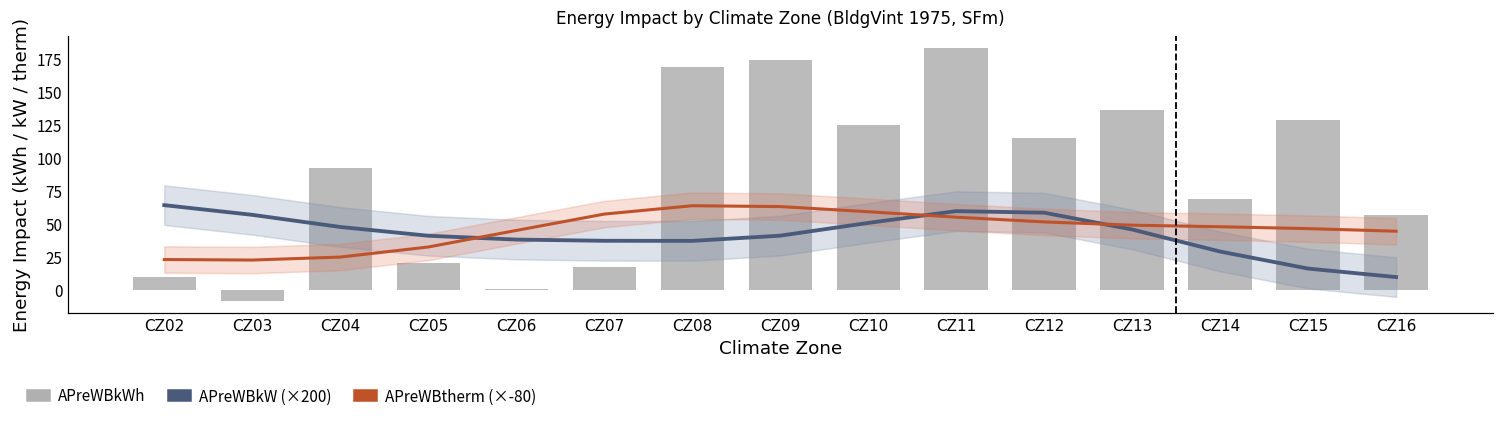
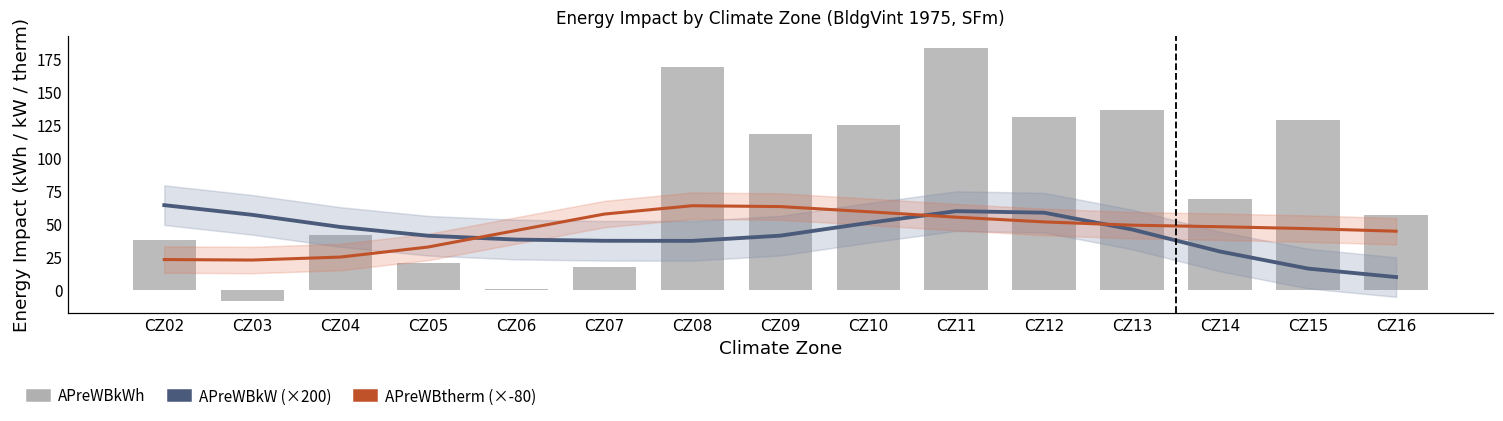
  {
    "APreWBkWh": {
-     "CZ02": 10,
+     "CZ02": 38,
      "CZ03": -8,
-     "CZ04": 92,
+     "CZ04": 42,
      "CZ05": 21,
      "CZ07": 18,
      "CZ08": 169,
-     "CZ09": 174,
+     "CZ09": 118,
      "CZ10": 125,
      "CZ11": 183,
-     "CZ12": 115,
+     "CZ12": 131,
      "CZ13": 136,
      "CZ14": 69,
      "CZ15": 129,
      "CZ16": 57
    },
    "APreWBkW (×200)": {
      "CZ02": 64,
      "CZ03": 57,
      "CZ04": 48,
      "CZ06": 38,
      "CZ07": 37,
      "CZ08": 37,
      "CZ09": 41,
      "CZ10": 51,
      "CZ11": 60,
      "CZ12": 59,
      "CZ13": 46,
      "CZ14": 29,
      "CZ15": 16,
      "CZ16": 10
    }
  }
